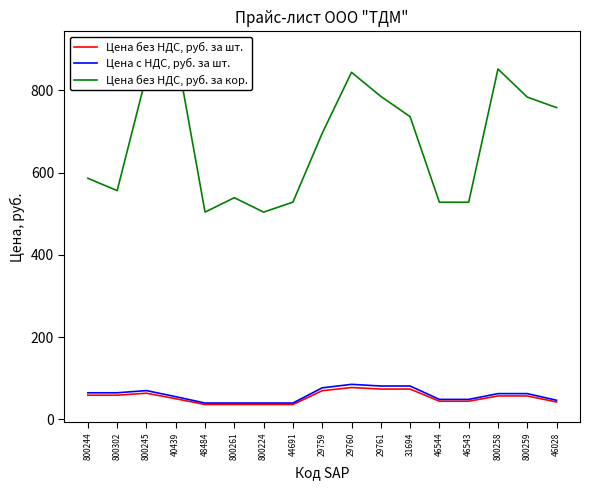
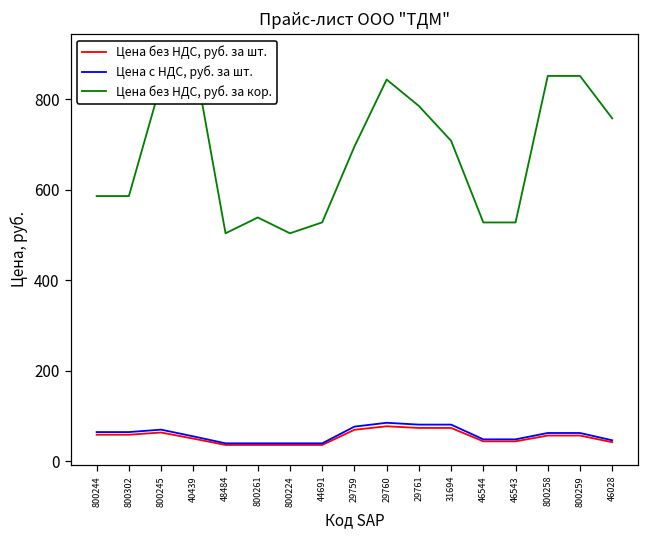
  {
    "Цена без НДС, руб. за шт.": {
      "800245": 60,
      "29759": 70,
      "29760": 80,
      "29761": 70,
      "31694": 70
    },
    "Цена с НДС, руб. за шт.": {
      "800245": 70,
      "29759": 80,
      "29760": 90,
      "29761": 80,
      "31694": 80
    },
    "Цена без НДС, руб. за кор.": {
      "800244": 590,
-     "800302": 560,
+     "800302": 590,
      "48484": 500,
      "800261": 540,
      "800224": 500,
      "44691": 530,
      "29759": 700,
      "29760": 840,
      "29761": 790,
-     "31694": 740,
+     "31694": 710,
      "46544": 530,
      "46543": 530,
      "800258": 850,
-     "800259": 780,
+     "800259": 850,
      "46028": 760
    }
  }
